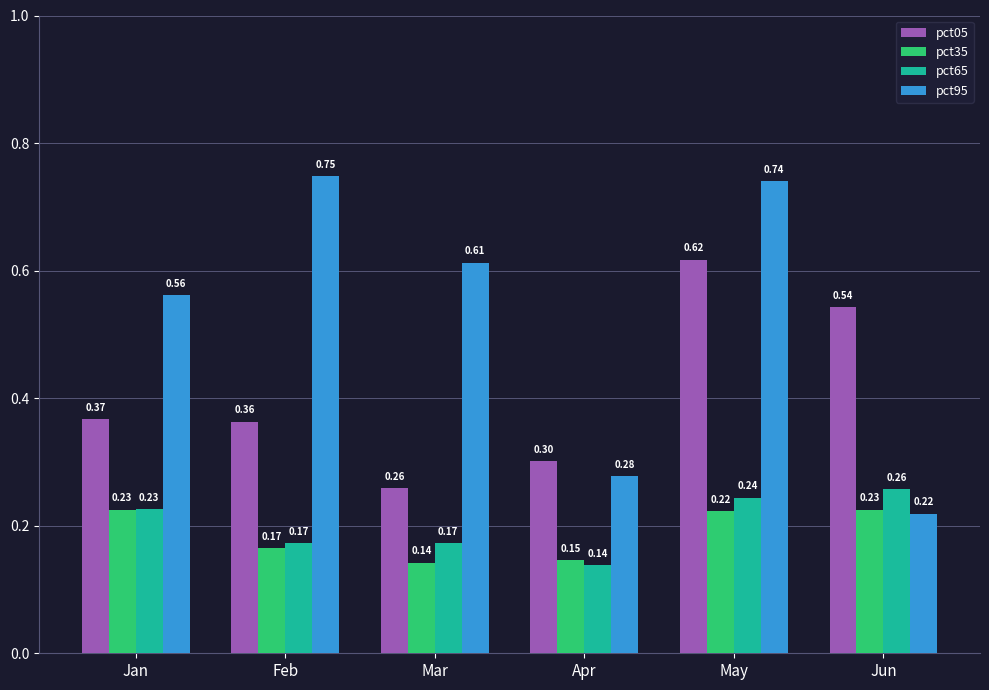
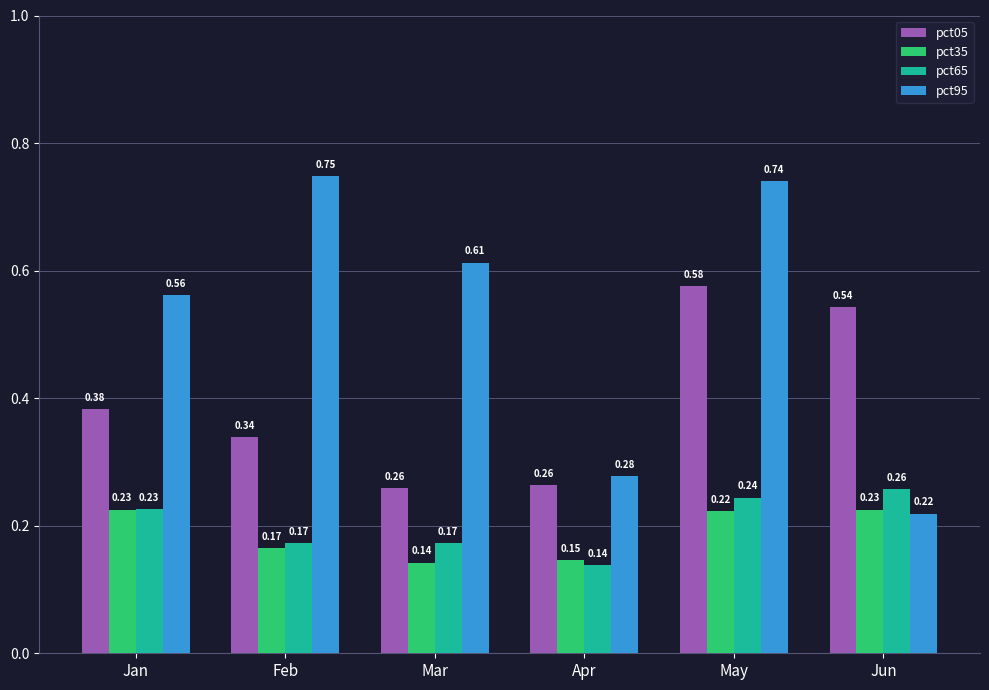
  {
    "pct05": {
-     "Jan": 0.37,
-     "Feb": 0.36,
+     "Jan": 0.38,
+     "Feb": 0.34,
      "Mar": 0.26,
-     "Apr": 0.30,
-     "May": 0.62,
+     "Apr": 0.26,
+     "May": 0.58,
      "Jun": 0.54
    },
    "pct95": {
      "Jan": 0.56,
      "Feb": 0.75,
      "Mar": 0.61,
      "Apr": 0.28,
      "May": 0.74,
      "Jun": 0.22
    }
  }
